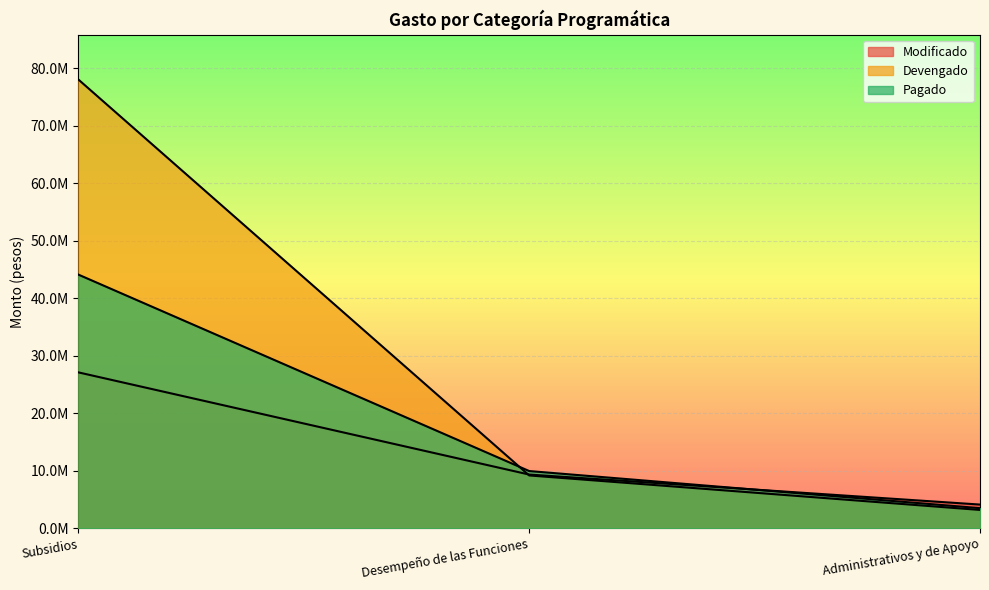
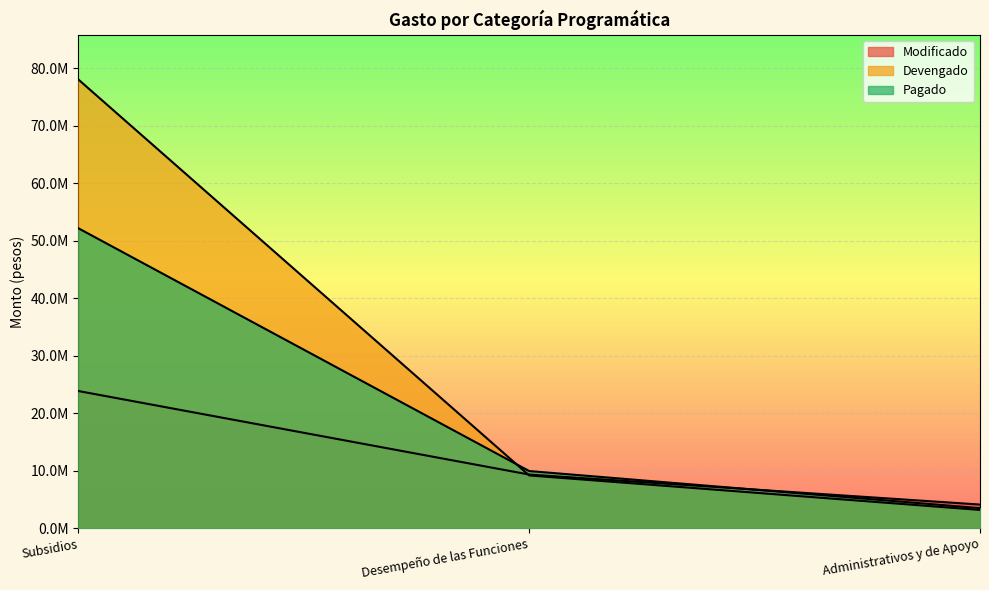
  {
    "Modificado": {
-     "Subsidios": 27000000,
+     "Subsidios": 24000000,
      "Administrativos y de Apoyo": 4000000
    },
    "Devengado": {
      "Subsidios": 78000000
    },
    "Pagado": {
-     "Subsidios": 44000000,
+     "Subsidios": 52000000,
      "Desempeño de las Funciones": 10000000
    }
  }
